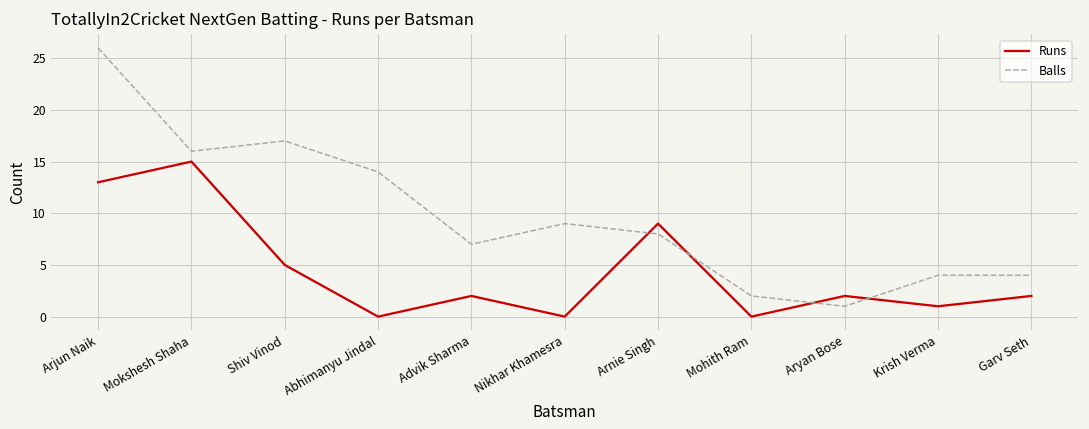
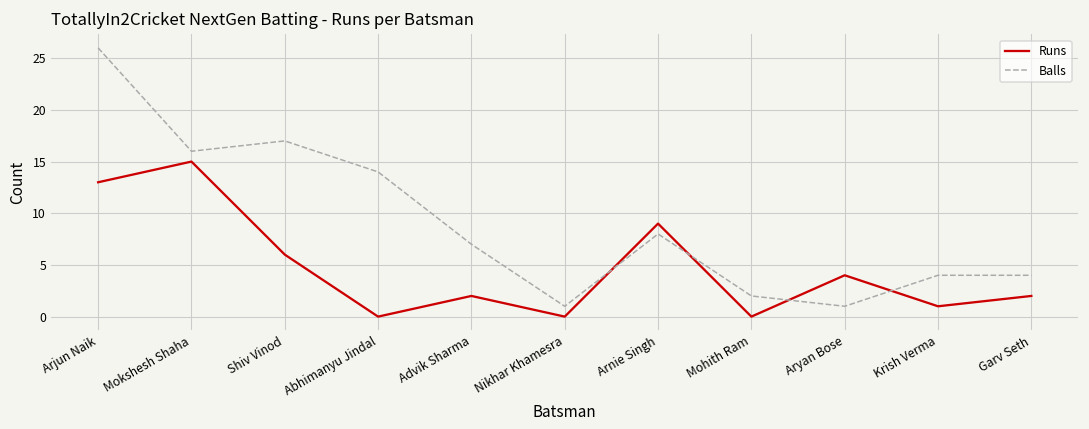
  {
    "Runs": {
      "Arjun Naik": 13,
      "Mokshesh Shaha": 15,
-     "Shiv Vinod": 5,
+     "Shiv Vinod": 6,
      "Abhimanyu Jindal": 0,
      "Advik Sharma": 2,
      "Nikhar Khamesra": 0,
      "Arnie Singh": 9,
      "Mohith Ram": 0,
-     "Aryan Bose": 2,
+     "Aryan Bose": 4,
      "Krish Verma": 1,
      "Garv Seth": 2
    },
    "Balls": {
      "Arjun Naik": 26,
      "Mokshesh Shaha": 16,
      "Shiv Vinod": 17,
      "Abhimanyu Jindal": 14,
      "Advik Sharma": 7,
-     "Nikhar Khamesra": 9,
+     "Nikhar Khamesra": 1,
      "Arnie Singh": 8,
      "Mohith Ram": 2,
      "Aryan Bose": 1,
      "Krish Verma": 4,
      "Garv Seth": 4
    }
  }
